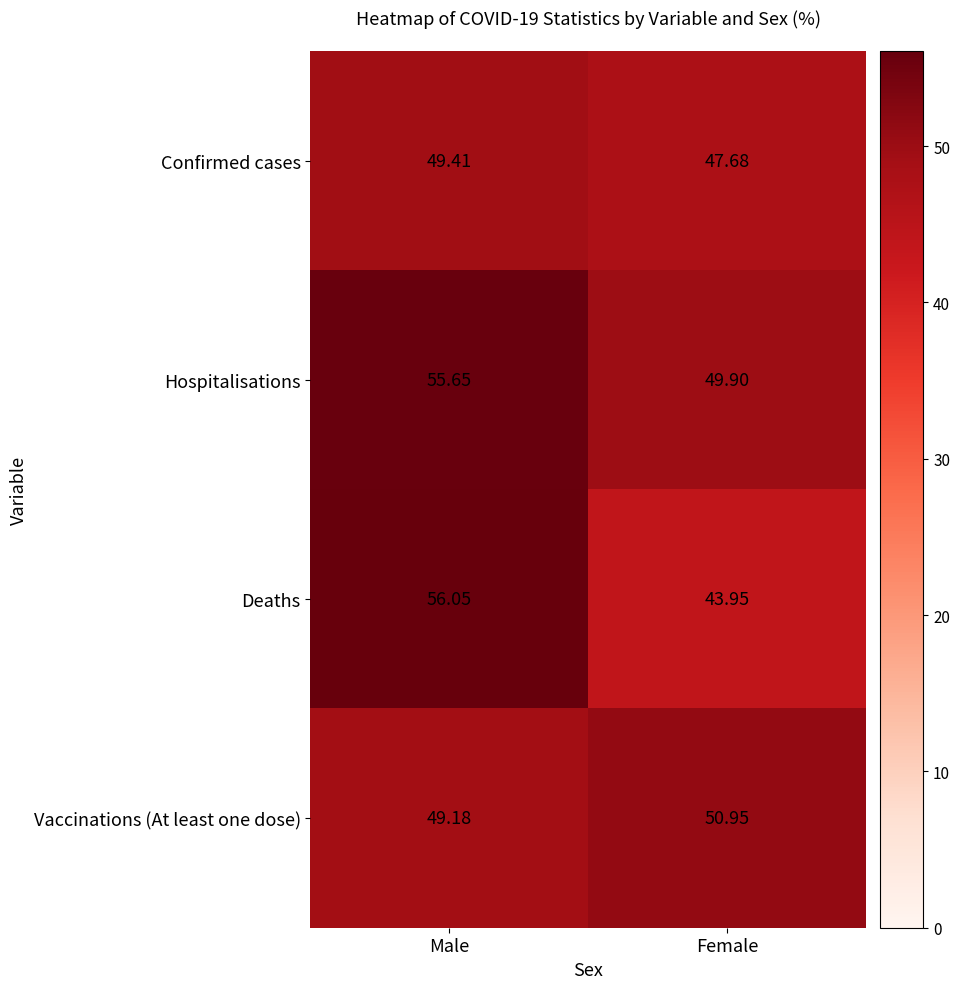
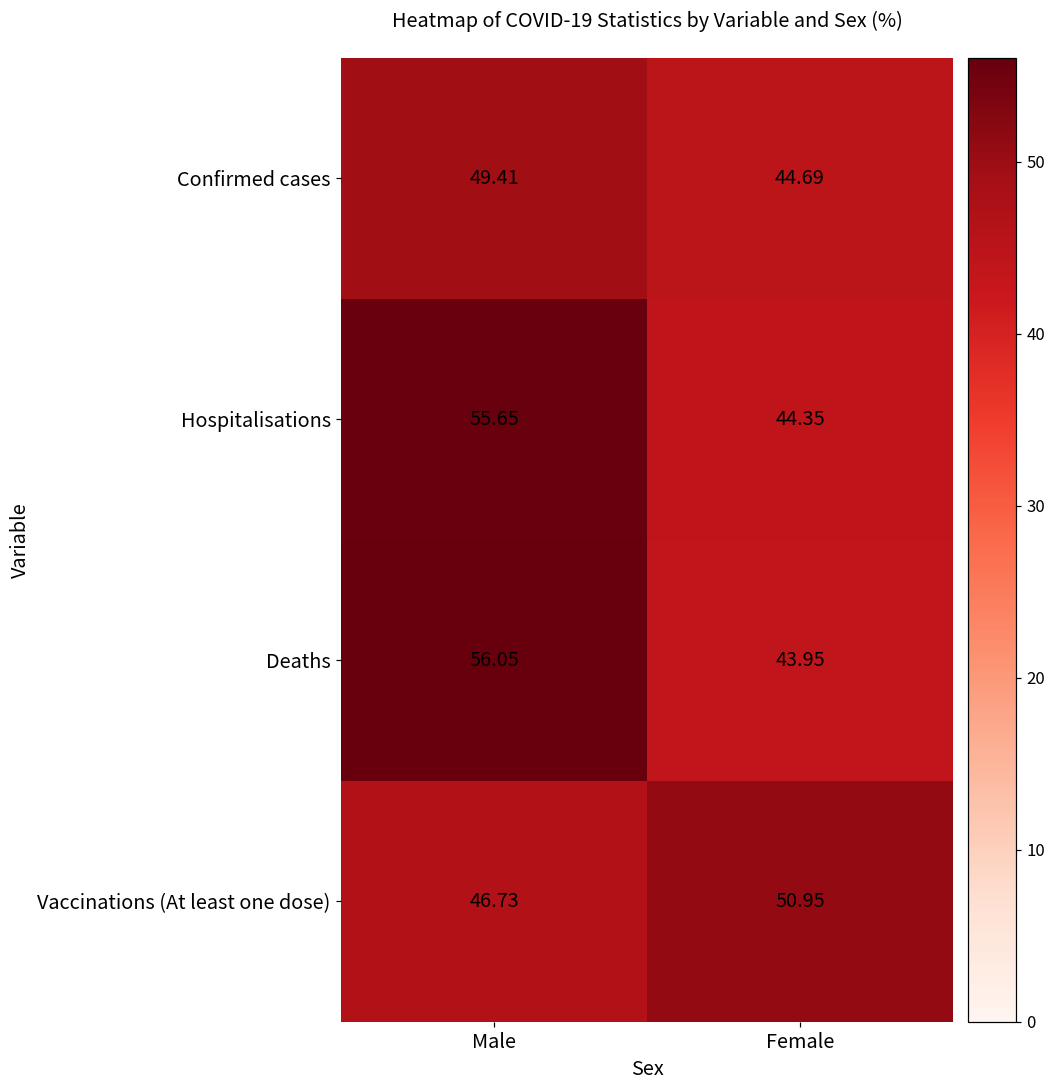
  {
    "Confirmed cases": {
      "Male": 49.41,
-     "Female": 47.68
+     "Female": 44.69
    },
    "Hospitalisations": {
      "Male": 55.65,
-     "Female": 49.90
+     "Female": 44.35
    },
    "Deaths": {
      "Male": 56.05,
      "Female": 43.95
    },
    "Vaccinations (At least one dose)": {
-     "Male": 49.18,
+     "Male": 46.73,
      "Female": 50.95
    }
  }
